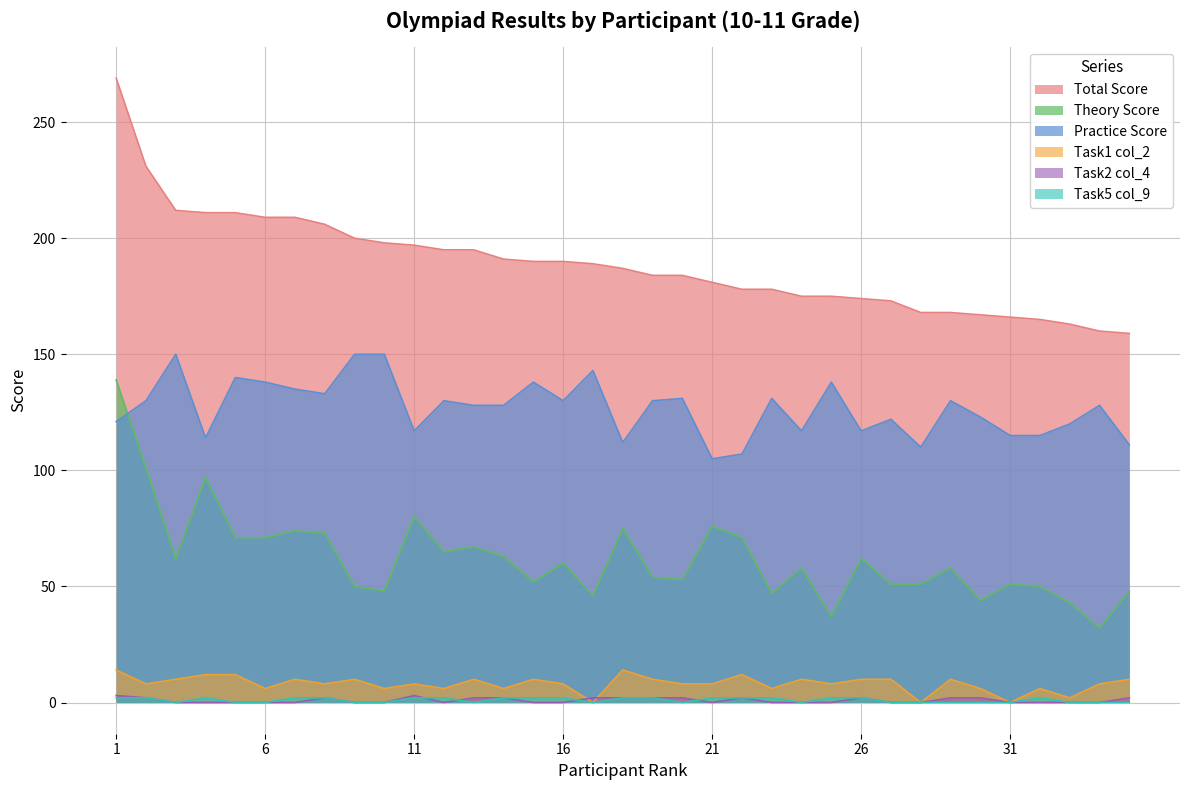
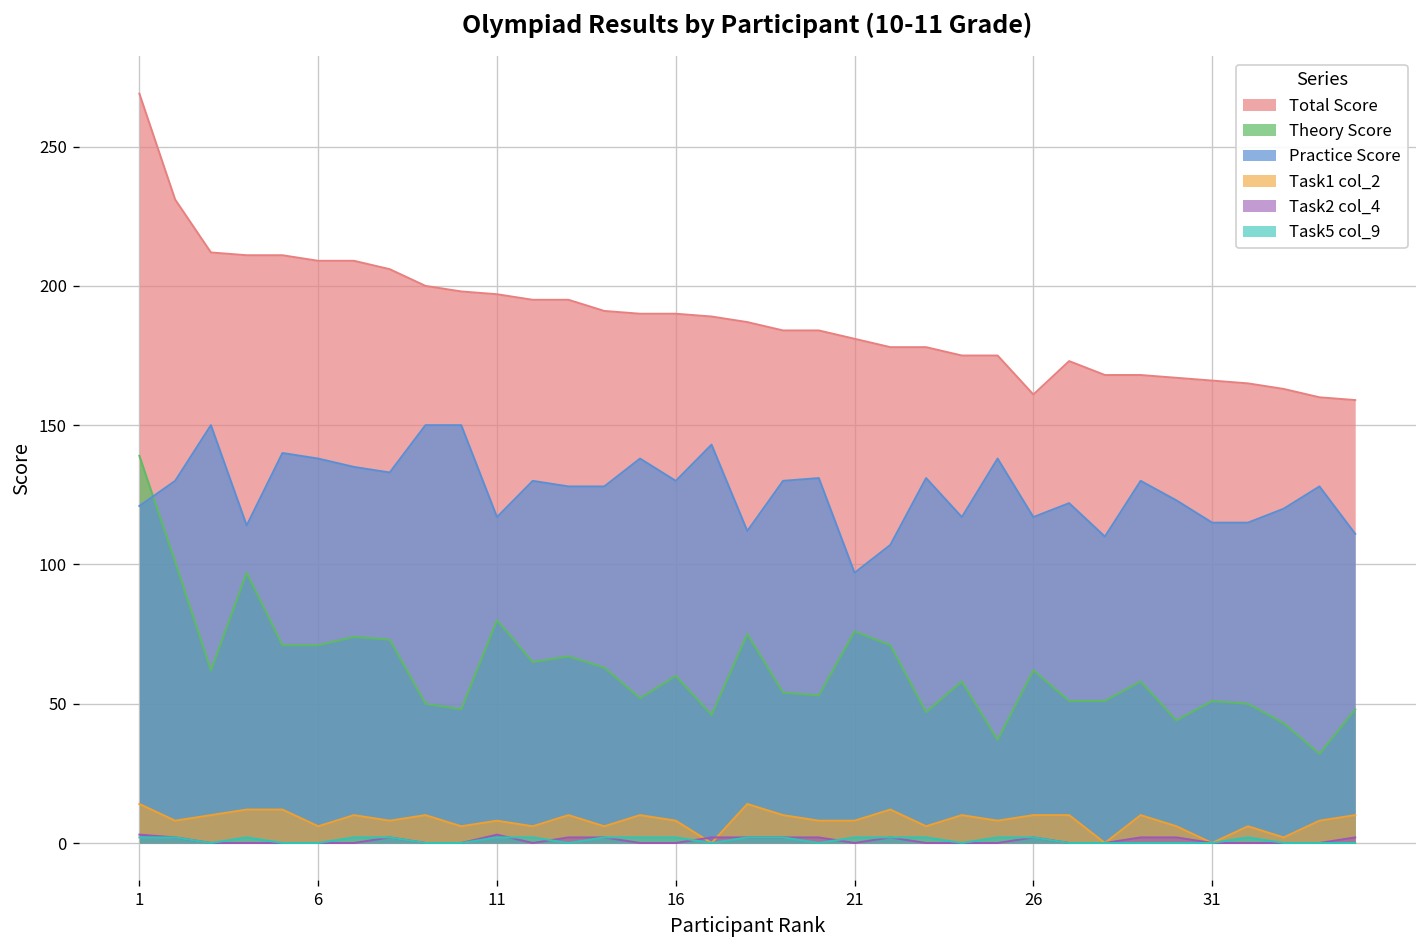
  {
    "Total Score": {
      "1": 269,
      "6": 209,
      "11": 197,
      "16": 190,
      "21": 181,
-     "26": 174,
+     "26": 161,
      "31": 166
    },
    "Theory Score": {
      "1": 139,
      "6": 71,
      "11": 80,
      "16": 60,
      "21": 76,
      "26": 62,
      "31": 51
    },
    "Practice Score": {
      "1": 121,
      "6": 138,
      "11": 117,
      "16": 130,
-     "21": 105,
+     "21": 97,
      "26": 117,
      "31": 115
    },
    "Task1 col_2": {
      "1": 14,
      "6": 6,
      "11": 8,
      "16": 8,
      "21": 8,
      "26": 10
    },
    "Task2 col_4": {
      "16": 0,
      "21": 0
    },
    "Task5 col_9": {
      "16": 2,
      "21": 2
    }
  }
